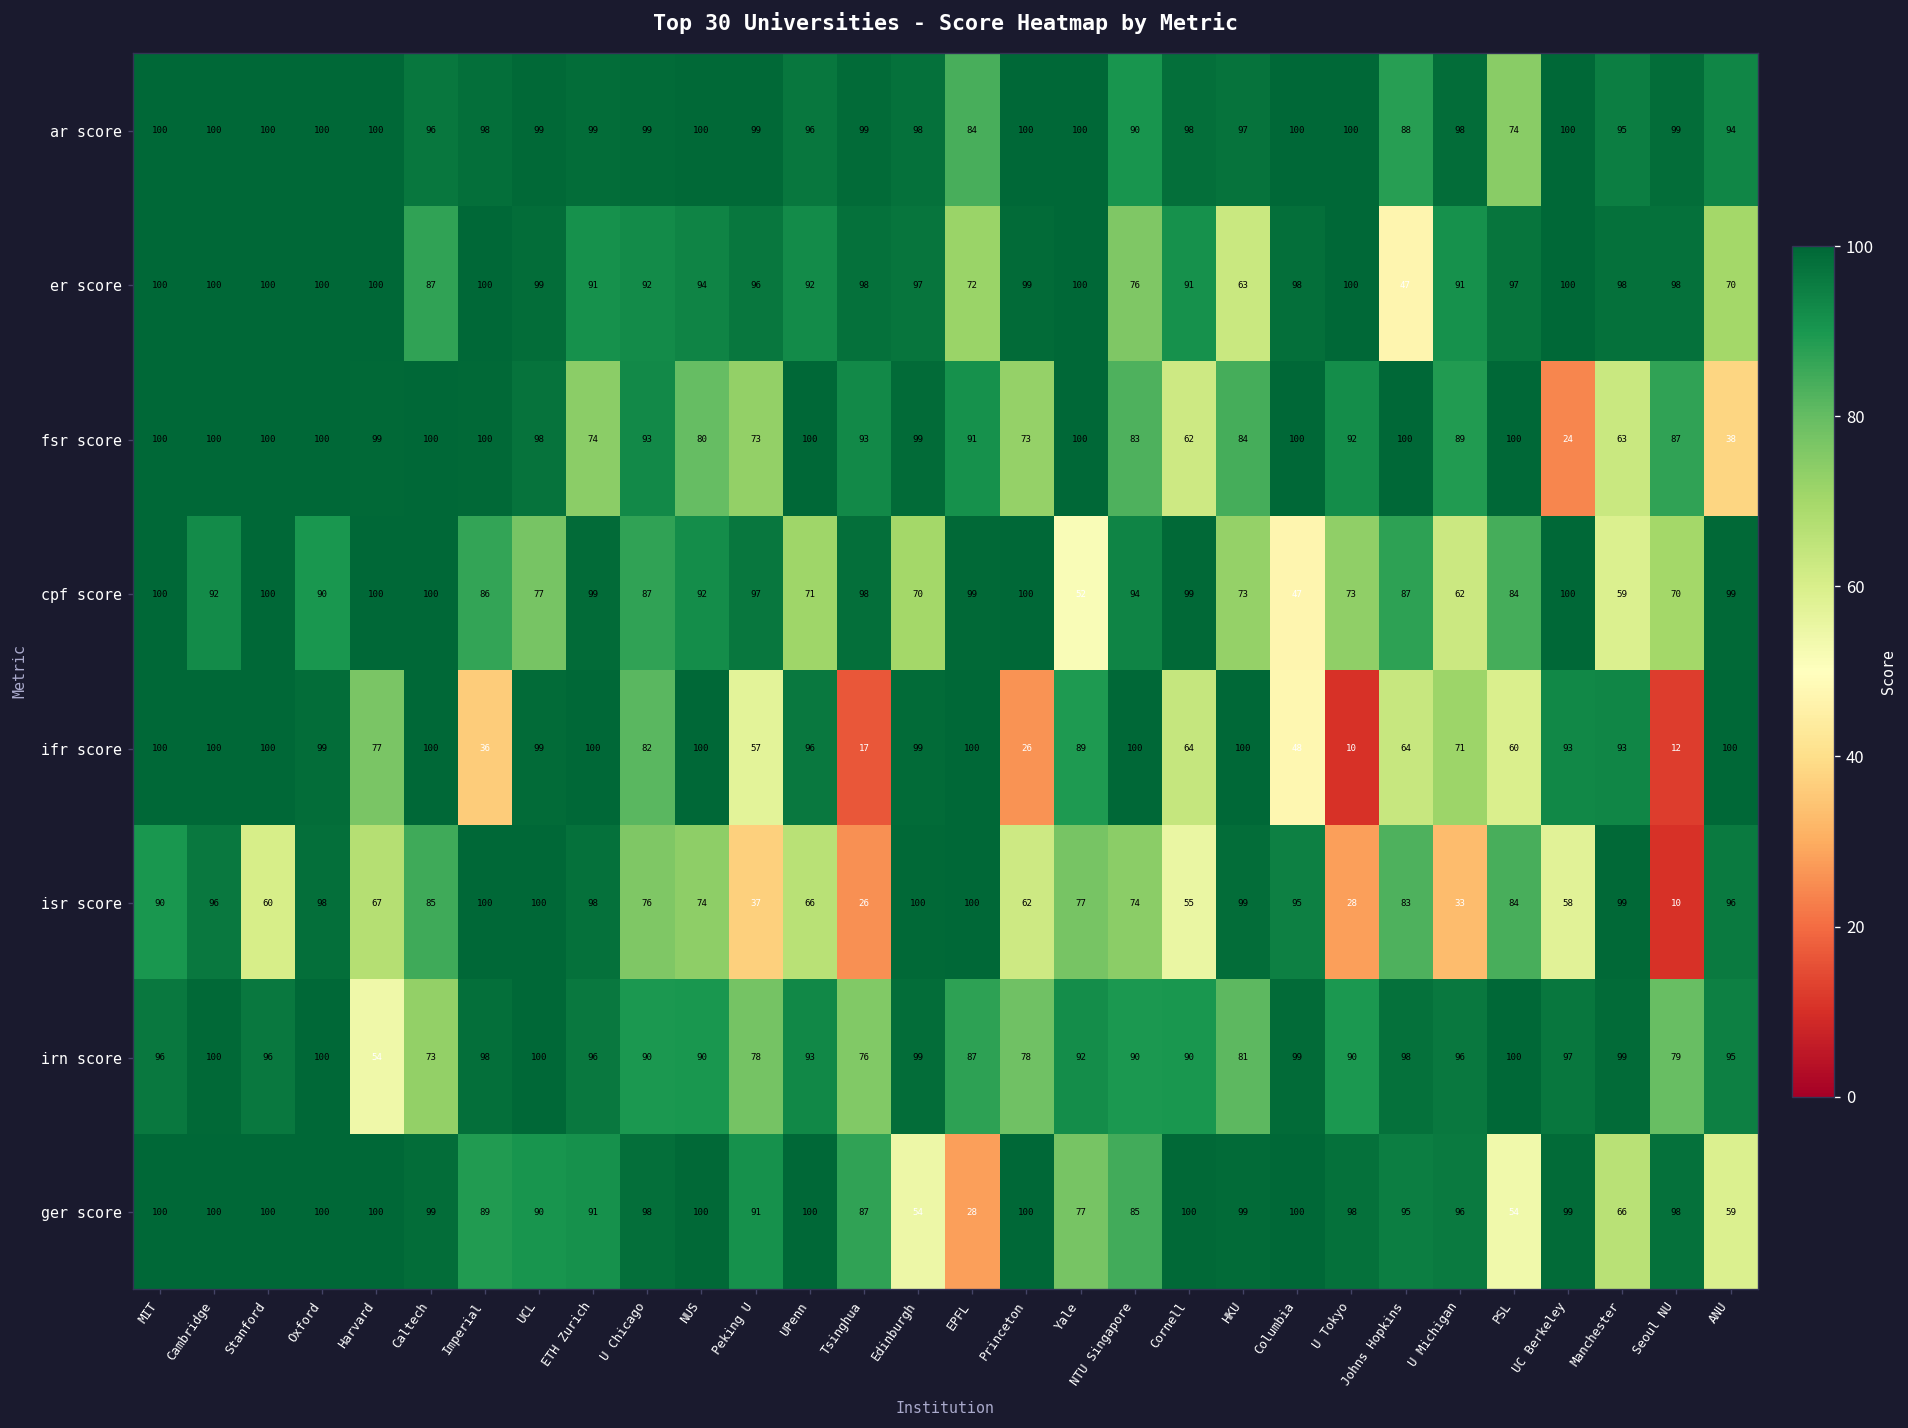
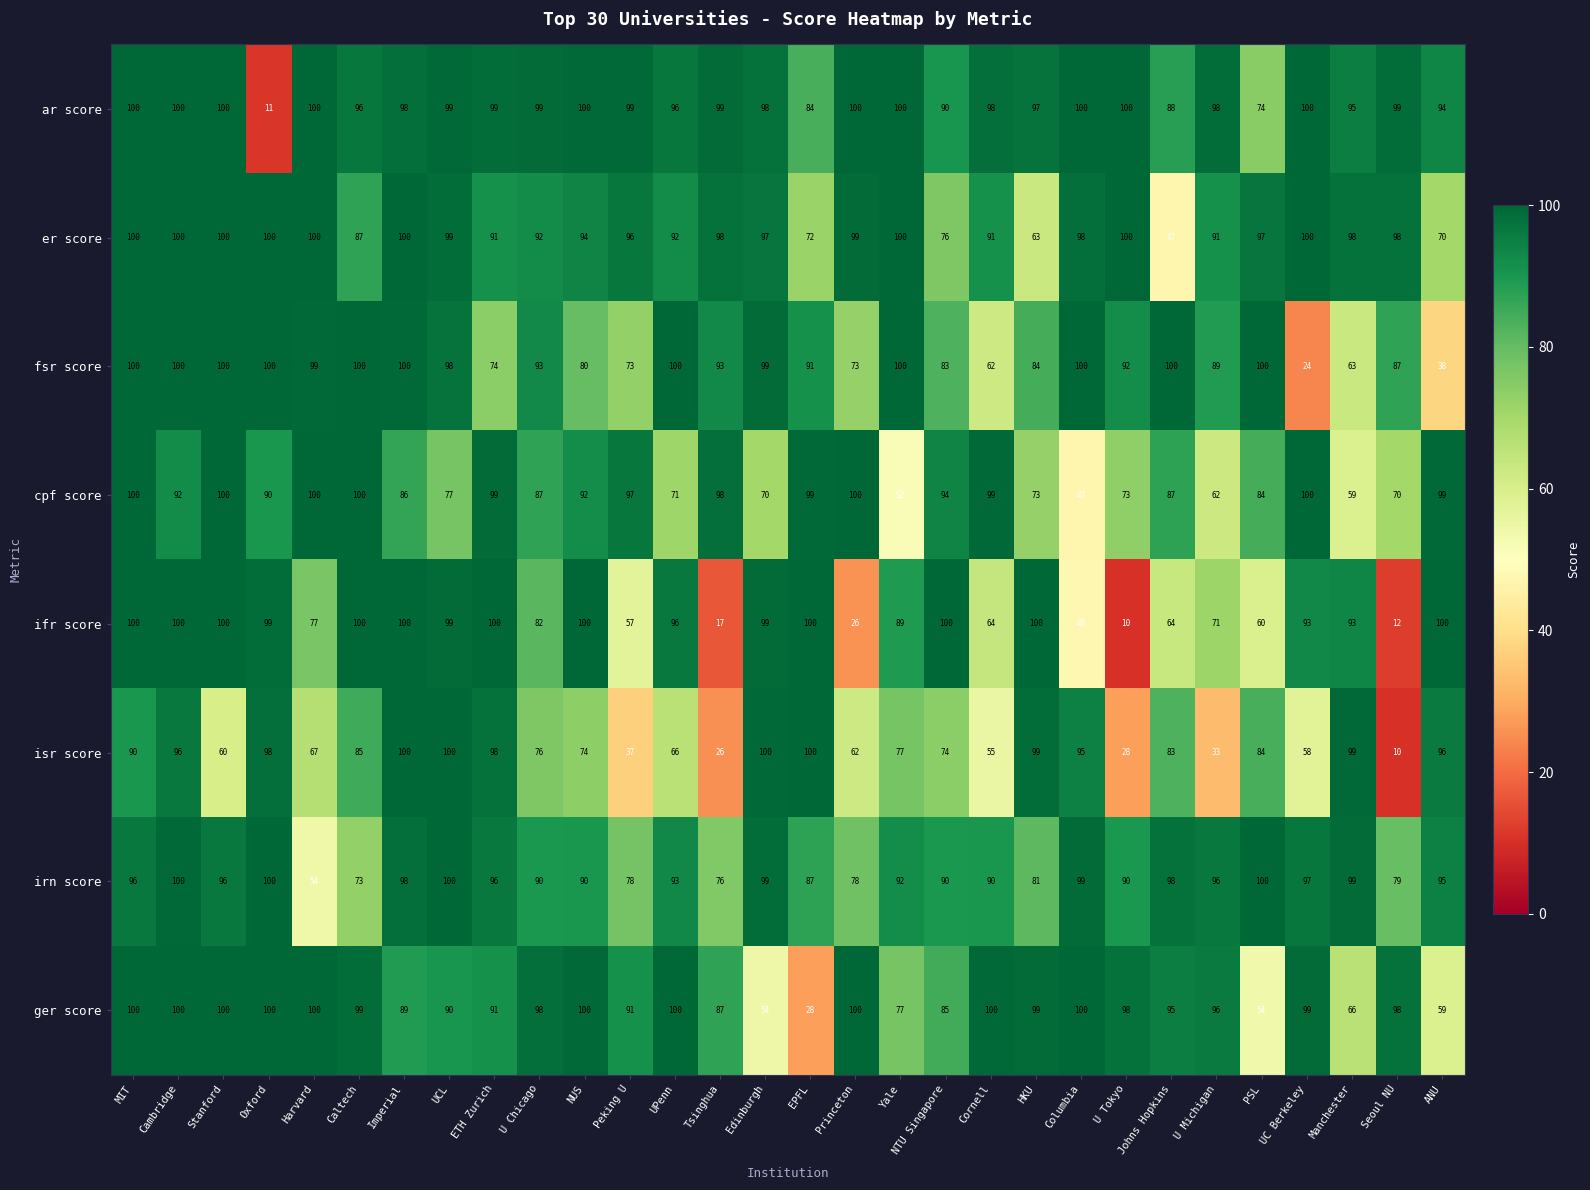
  {
    "ar score": {
      "MIT": 100,
      "Cambridge": 100,
      "Stanford": 100,
-     "Oxford": 100,
+     "Oxford": 11,
      "Harvard": 100,
      "Caltech": 96,
      "Imperial": 98,
      "UCL": 99,
      "ETH Zurich": 99,
      "U Chicago": 99,
      "NUS": 100,
      "Peking U": 99,
      "UPenn": 96,
      "Tsinghua": 99,
      "Edinburgh": 98,
      "EPFL": 84,
      "Princeton": 100,
      "Yale": 100,
      "NTU Singapore": 90,
      "Cornell": 98,
      "HKU": 97,
      "Columbia": 100,
      "U Tokyo": 100,
      "Johns Hopkins": 88,
      "U Michigan": 98,
      "PSL": 74,
      "UC Berkeley": 100,
      "Manchester": 95,
      "Seoul NU": 99,
      "ANU": 94
    },
    "ifr score": {
      "MIT": 100,
      "Cambridge": 100,
      "Stanford": 100,
      "Oxford": 99,
      "Harvard": 77,
      "Caltech": 100,
-     "Imperial": 36,
+     "Imperial": 100,
      "UCL": 99,
      "ETH Zurich": 100,
      "U Chicago": 82,
      "NUS": 100,
      "Peking U": 57,
      "UPenn": 96,
      "Tsinghua": 17,
      "Edinburgh": 99,
      "EPFL": 100,
      "Princeton": 26,
      "Yale": 89,
      "NTU Singapore": 100,
      "Cornell": 64,
      "HKU": 100,
      "Columbia": 48,
      "U Tokyo": 10,
      "Johns Hopkins": 64,
      "U Michigan": 71,
      "PSL": 60,
      "UC Berkeley": 93,
      "Manchester": 93,
      "Seoul NU": 12,
      "ANU": 100
    }
  }
